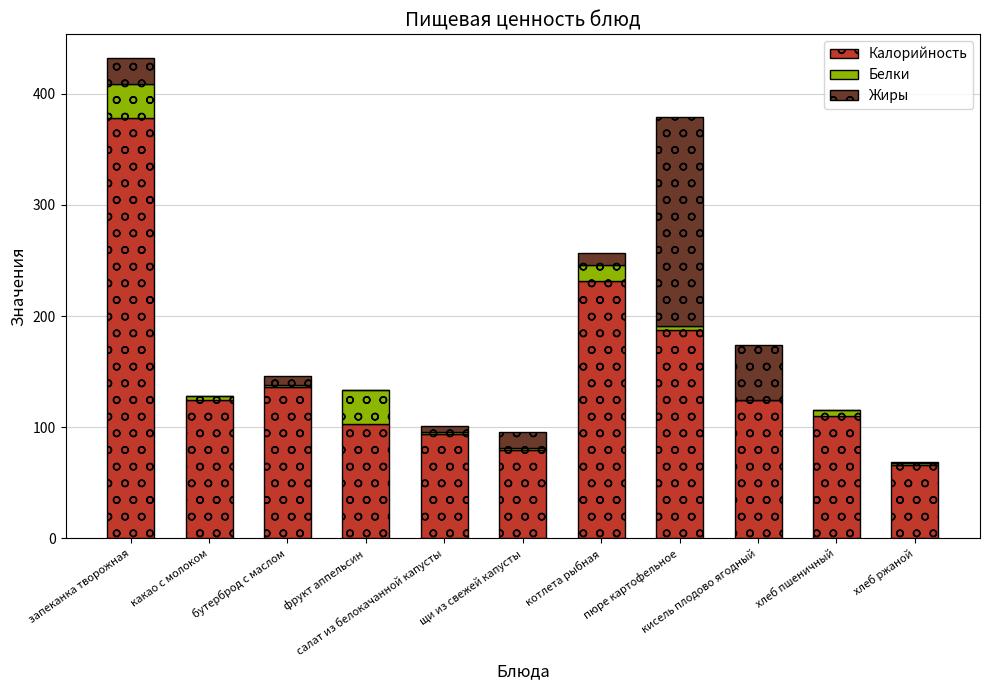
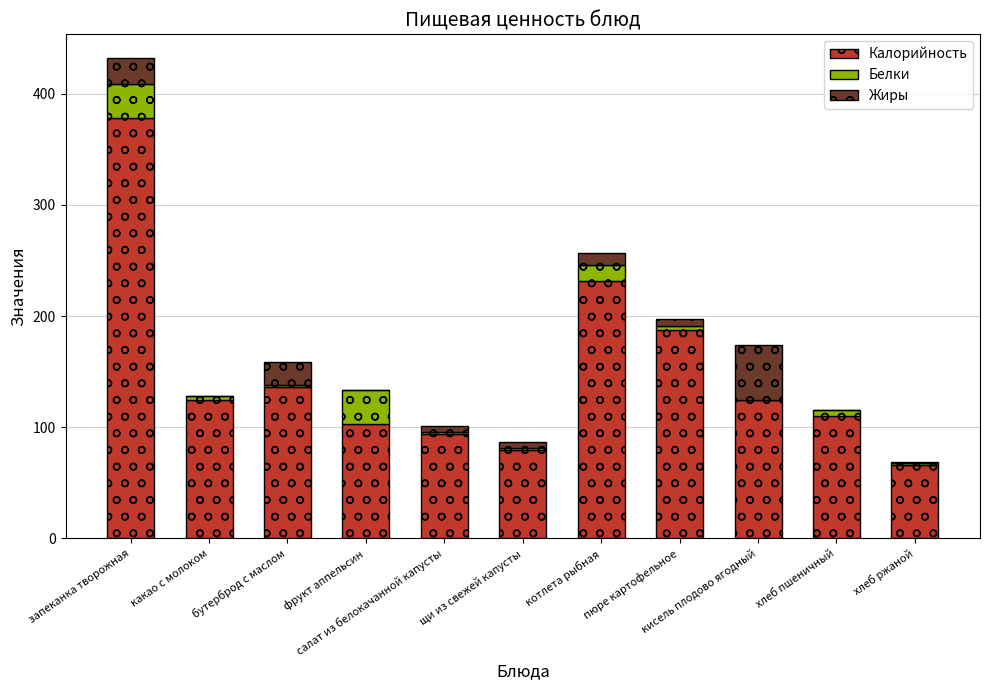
  {
    "Калорийность": {
      "запеканка творожная": 378,
      "какао с молоком": 125,
      "бутерброд с маслом": 136,
      "фрукт аппельсин": 103,
      "салат из белокачанной капусты": 94,
      "щи из свежей капусты": 80,
      "котлета рыбная": 232,
      "пюре картофельное": 187,
      "кисель плодово ягодный": 125,
      "хлеб пшеничный": 110,
      "хлеб ржаной": 66
    },
    "Белки": {
      "запеканка творожная": 31,
      "какао с молоком": 3,
      "бутерброд с маслом": 2,
      "фрукт аппельсин": 30,
      "котлета рыбная": 14,
      "пюре картофельное": 4,
      "кисель плодово ягодный": 0,
      "хлеб пшеничный": 5,
      "хлеб ржаной": 2
    },
    "Жиры": {
      "запеканка творожная": 23,
-     "бутерброд с маслом": 7,
+     "бутерброд с маслом": 20,
      "салат из белокачанной капусты": 6,
-     "щи из свежей капусты": 14,
+     "щи из свежей капусты": 5,
      "котлета рыбная": 11,
-     "пюре картофельное": 188,
+     "пюре картофельное": 7,
      "кисель плодово ягодный": 49
    }
  }
